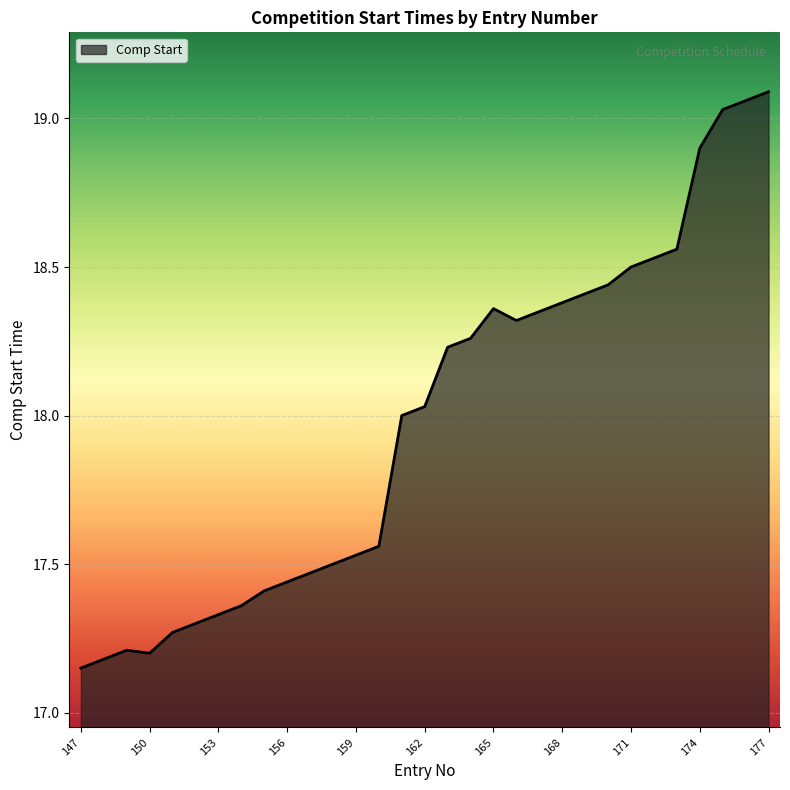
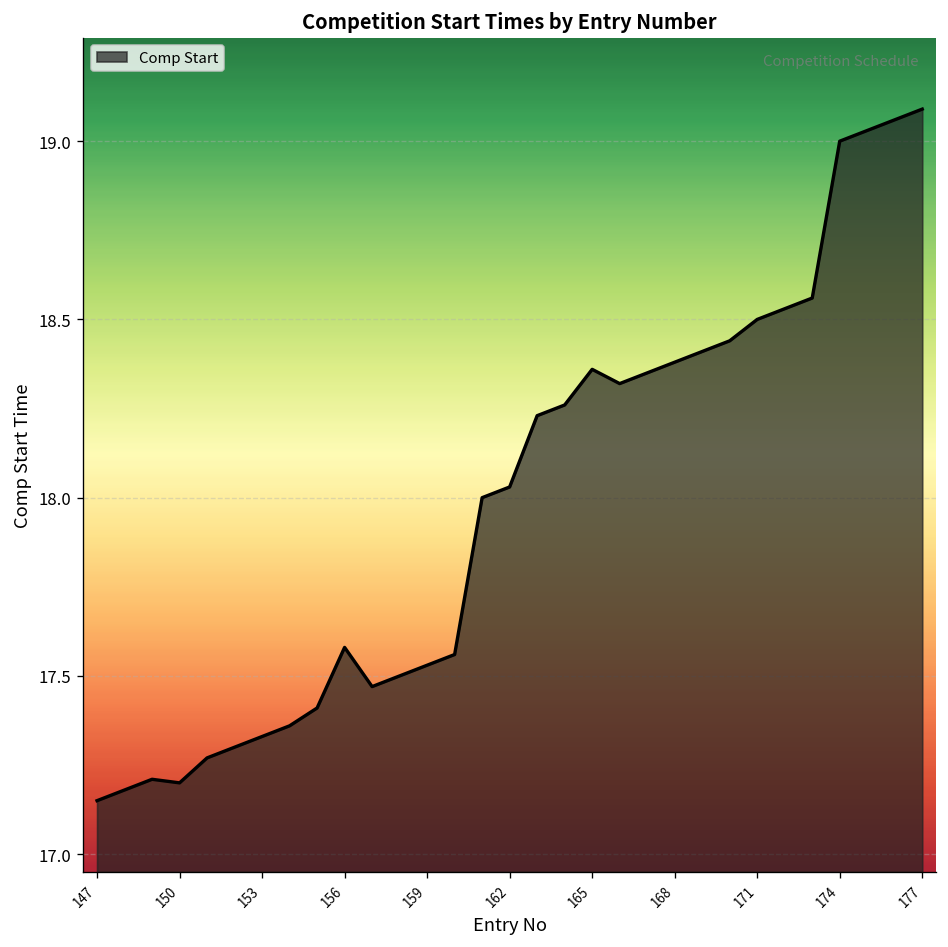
  {
    "147": 17.15,
    "150": 17.20,
    "153": 17.33,
-   "156": 17.44,
+   "156": 17.58,
    "159": 17.53,
    "162": 18.03,
    "165": 18.36,
    "168": 18.38,
    "171": 18.50,
-   "174": 18.9,
+   "174": 19.0,
    "177": 19.09
  }
